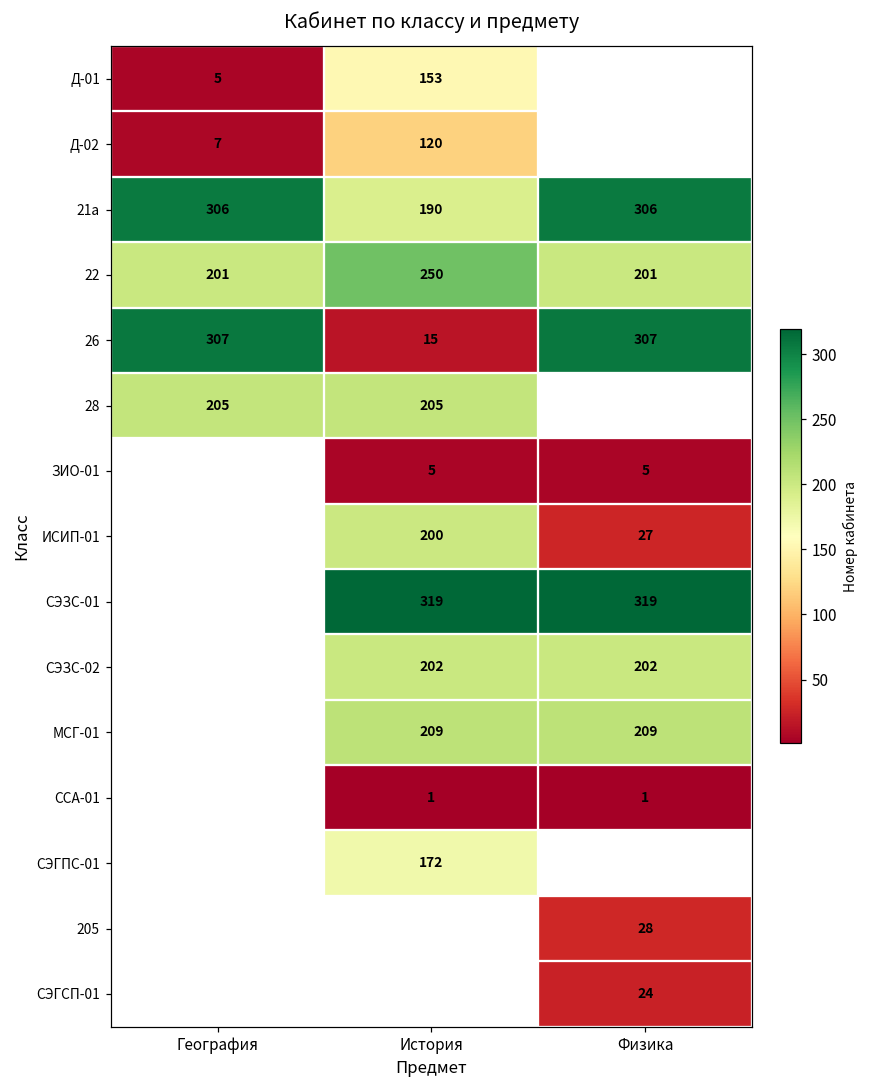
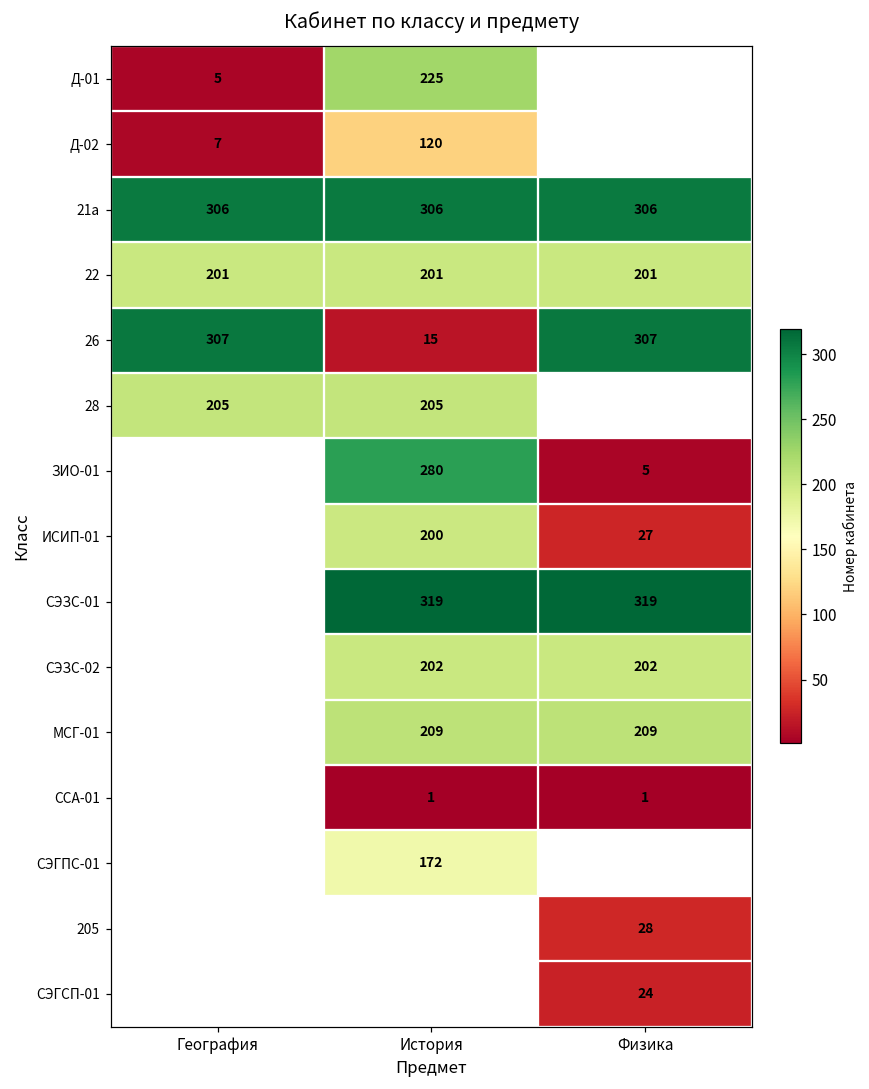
  {
    "Д-01": {
      "География": 5,
-     "История": 153
+     "История": 225
    },
    "Д-02": {
      "География": 7,
      "История": 120
    },
    "21а": {
      "География": 306,
-     "История": 190,
+     "История": 306,
      "Физика": 306
    },
    "22": {
      "География": 201,
-     "История": 250,
+     "История": 201,
      "Физика": 201
    },
    "26": {
      "География": 307,
      "История": 15,
      "Физика": 307
    },
    "28": {
      "География": 205,
      "История": 205
    },
    "ЗИО-01": {
-     "История": 5,
+     "История": 280,
      "Физика": 5
    },
    "ИСИП-01": {
      "История": 200,
      "Физика": 27
    },
    "СЭЗС-01": {
      "История": 319,
      "Физика": 319
    },
    "СЭЗС-02": {
      "История": 202,
      "Физика": 202
    },
    "МСГ-01": {
      "История": 209,
      "Физика": 209
    },
    "ССА-01": {
      "История": 1,
      "Физика": 1
    },
    "СЭГПС-01": {
      "История": 172
    },
    "205": {
      "Физика": 28
    },
    "СЭГСП-01": {
      "Физика": 24
    }
  }
